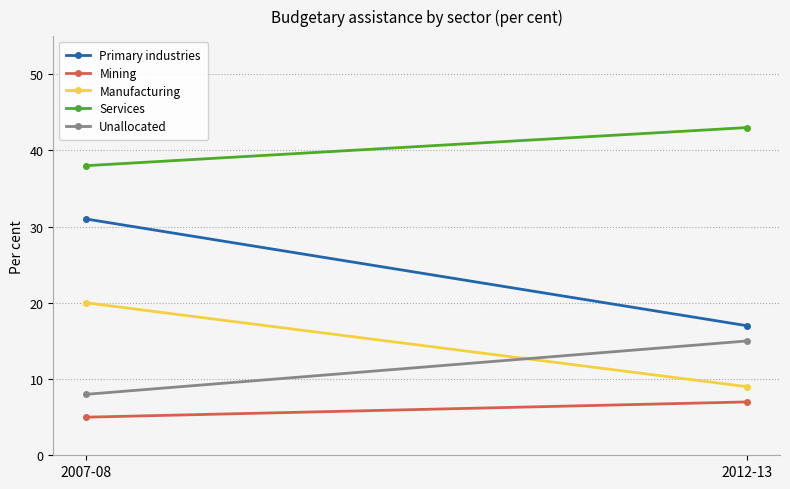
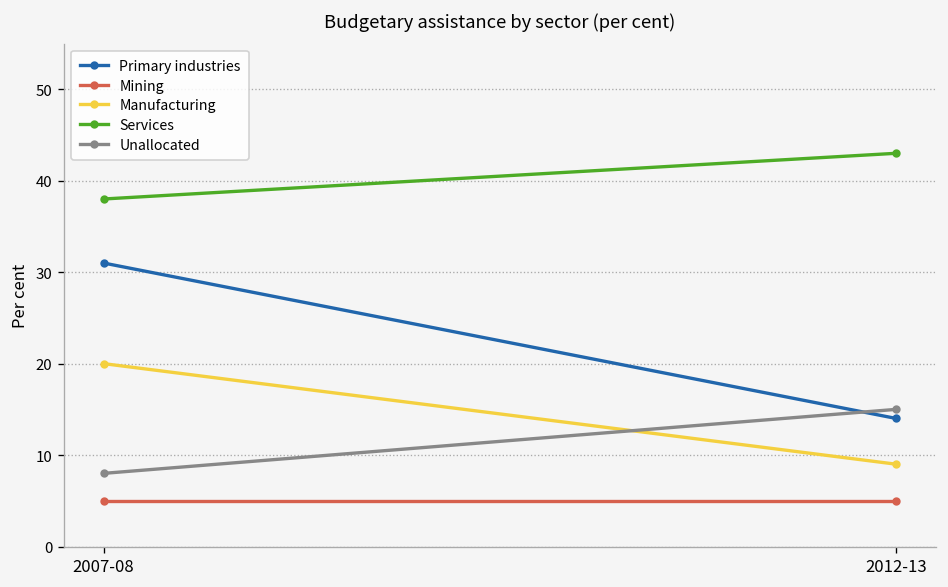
  {
    "Primary industries": {
      "2007-08": 31,
-     "2012-13": 17
+     "2012-13": 14
    },
    "Mining": {
      "2007-08": 5,
-     "2012-13": 7
+     "2012-13": 5
    },
    "Manufacturing": {
      "2007-08": 20,
      "2012-13": 9
    },
    "Services": {
      "2007-08": 38,
      "2012-13": 43
    },
    "Unallocated": {
      "2007-08": 8,
      "2012-13": 15
    }
  }
